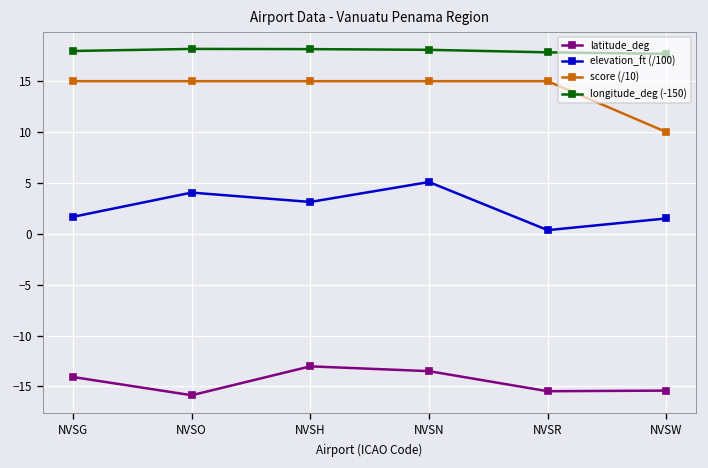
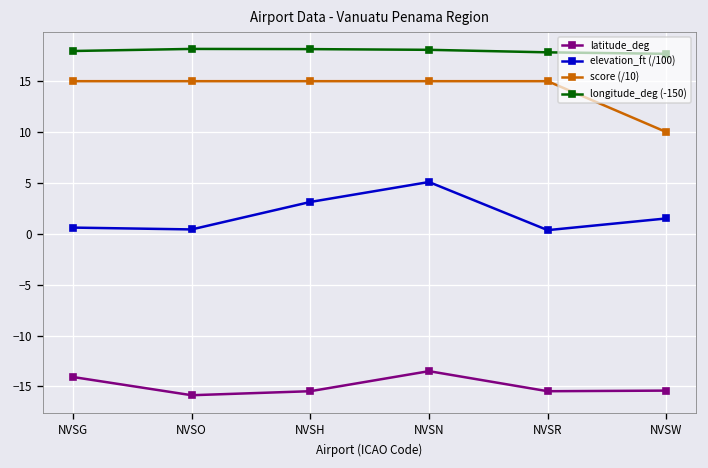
  {
    "latitude_deg": {
      "NVSG": -14,
      "NVSO": -16,
-     "NVSH": -13,
+     "NVSH": -15,
      "NVSN": -14,
      "NVSR": -15,
      "NVSW": -15
    },
    "elevation_ft (/100)": {
-     "NVSG": 2,
-     "NVSO": 4,
+     "NVSG": 1,
+     "NVSO": 0,
      "NVSH": 3,
      "NVSN": 5,
      "NVSR": 0,
      "NVSW": 2
    },
    "score (/10)": {
      "NVSG": 15,
      "NVSO": 15,
      "NVSH": 15,
      "NVSN": 15,
      "NVSR": 15,
      "NVSW": 10
    },
    "longitude_deg (-150)": {
      "NVSG": 18,
      "NVSO": 18,
      "NVSH": 18,
      "NVSN": 18,
      "NVSR": 18
    }
  }
